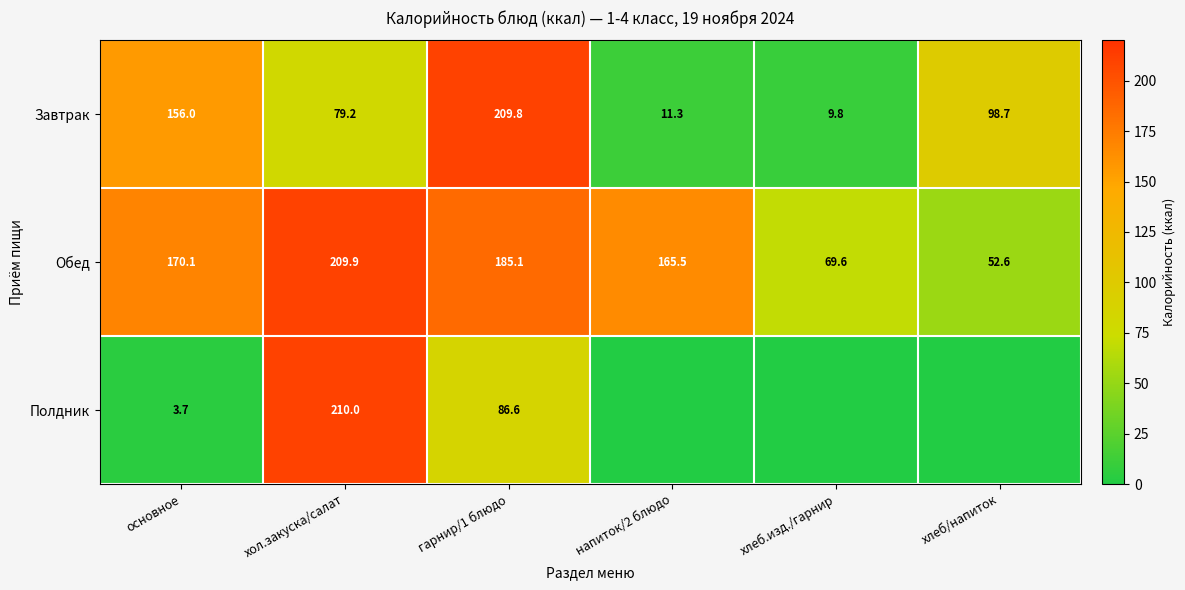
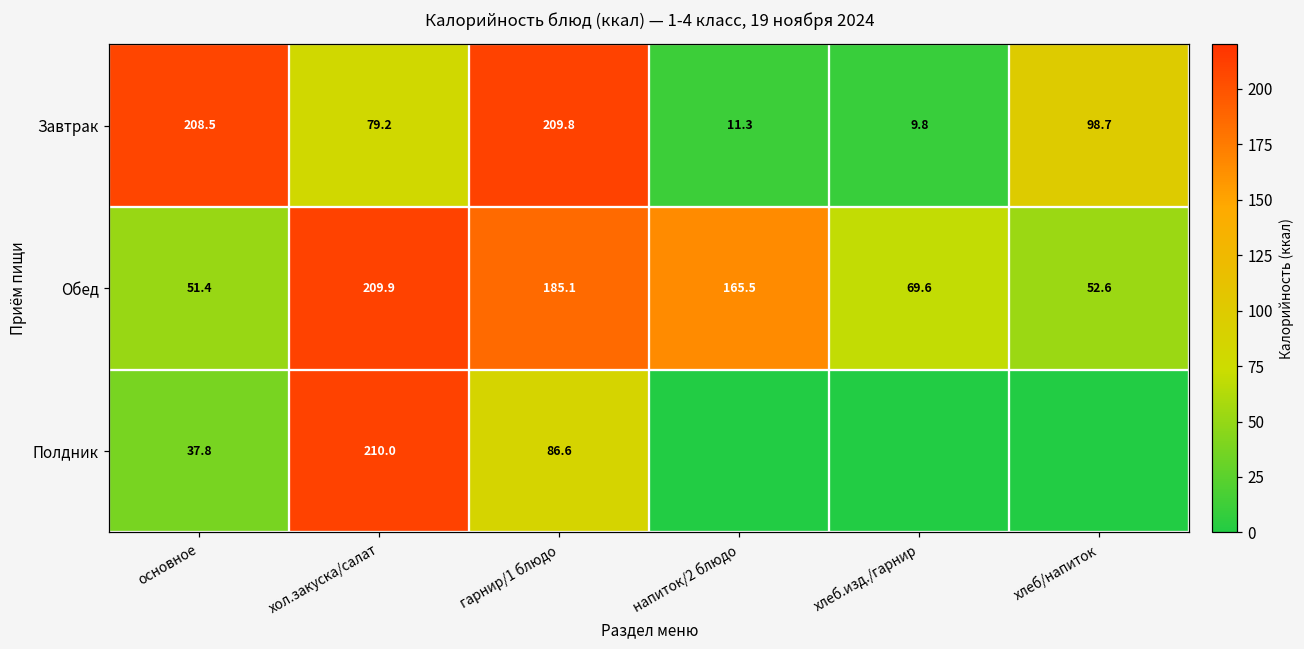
  {
    "Завтрак": {
-     "основное": 156.0,
+     "основное": 208.5,
      "хол.закуска/салат": 79.2,
      "гарнир/1 блюдо": 209.8,
      "напиток/2 блюдо": 11.3,
      "хлеб.изд./гарнир": 9.8,
      "хлеб/напиток": 98.7
    },
    "Обед": {
-     "основное": 170.1,
+     "основное": 51.4,
      "хол.закуска/салат": 209.9,
      "гарнир/1 блюдо": 185.1,
      "напиток/2 блюдо": 165.5,
      "хлеб.изд./гарнир": 69.6,
      "хлеб/напиток": 52.6
    },
    "Полдник": {
-     "основное": 3.7,
+     "основное": 37.8,
      "хол.закуска/салат": 210.0,
      "гарнир/1 блюдо": 86.6
    }
  }
